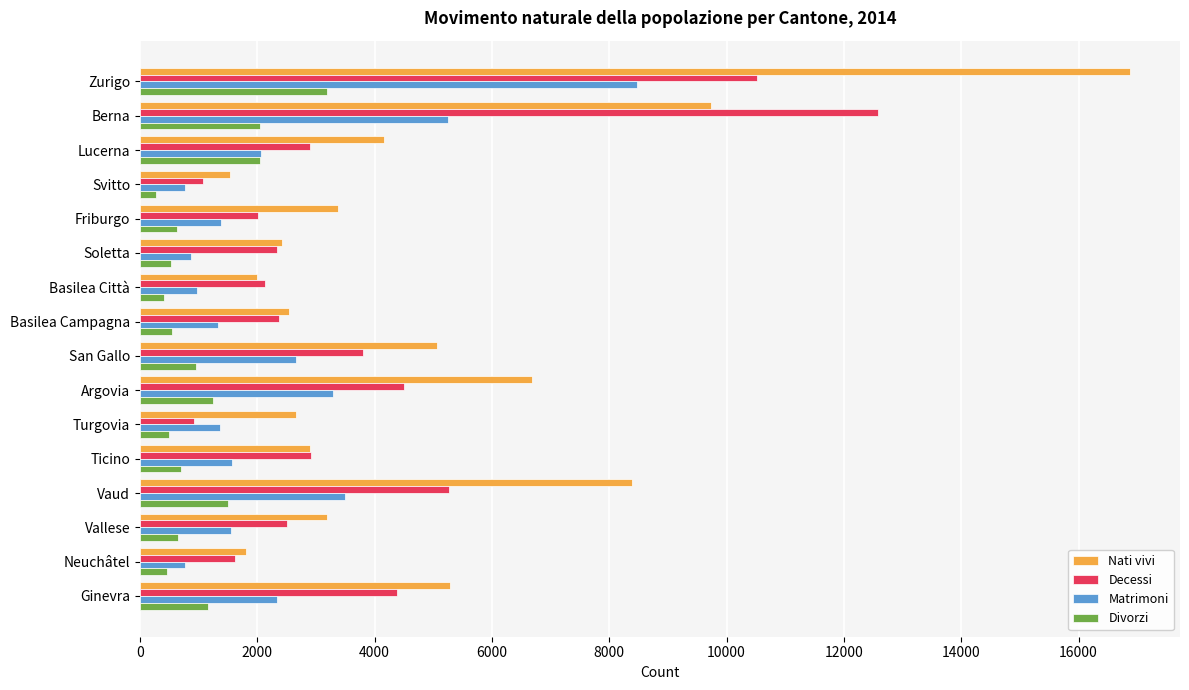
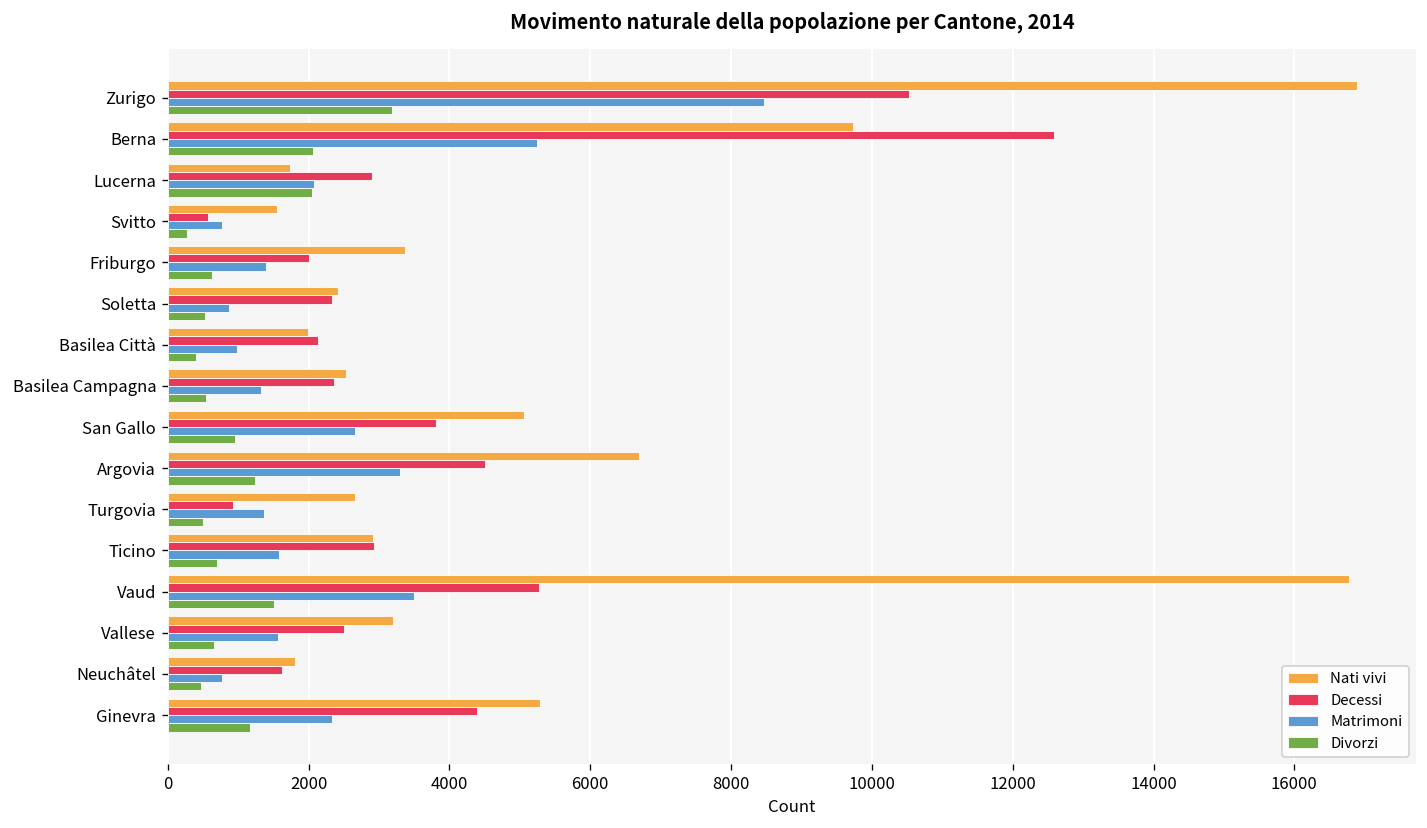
  {
    "Nati vivi": {
      "Zurigo": 16900,
      "Berna": 9700,
-     "Lucerna": 4200,
+     "Lucerna": 1700,
      "Svitto": 1500,
      "Friburgo": 3400,
      "Soletta": 2400,
      "Basilea Città": 2000,
      "Basilea Campagna": 2500,
      "San Gallo": 5100,
      "Argovia": 6700,
      "Turgovia": 2700,
      "Ticino": 2900,
-     "Vaud": 8400,
+     "Vaud": 16800,
      "Vallese": 3200,
      "Neuchâtel": 1800,
      "Ginevra": 5300
    },
    "Decessi": {
      "Zurigo": 10500,
      "Berna": 12600,
      "Lucerna": 2900,
-     "Svitto": 1100,
+     "Svitto": 600,
      "Friburgo": 2000,
      "Soletta": 2300,
      "Basilea Città": 2100,
      "Basilea Campagna": 2400,
      "San Gallo": 3800,
      "Argovia": 4500,
      "Turgovia": 900,
      "Ticino": 2900,
      "Vaud": 5300,
      "Vallese": 2500,
      "Neuchâtel": 1600,
      "Ginevra": 4400
    },
    "Matrimoni": {
      "Zurigo": 8500,
      "Berna": 5300,
      "Lucerna": 2100,
      "Svitto": 800,
      "Friburgo": 1400,
      "Soletta": 900,
      "Basilea Città": 1000,
      "Basilea Campagna": 1300,
      "San Gallo": 2700,
      "Argovia": 3300,
      "Turgovia": 1400,
      "Ticino": 1600,
      "Vaud": 3500,
      "Vallese": 1600,
      "Neuchâtel": 800,
      "Ginevra": 2300
    },
    "Divorzi": {
      "Zurigo": 3200,
      "Berna": 2100,
      "Lucerna": 2000,
      "Svitto": 300,
      "Friburgo": 600,
      "Soletta": 500,
      "Basilea Città": 400,
      "Basilea Campagna": 500,
      "San Gallo": 1000,
      "Argovia": 1200,
      "Turgovia": 500,
      "Ticino": 700,
      "Vaud": 1500,
      "Vallese": 700,
      "Neuchâtel": 500,
      "Ginevra": 1200
    }
  }
